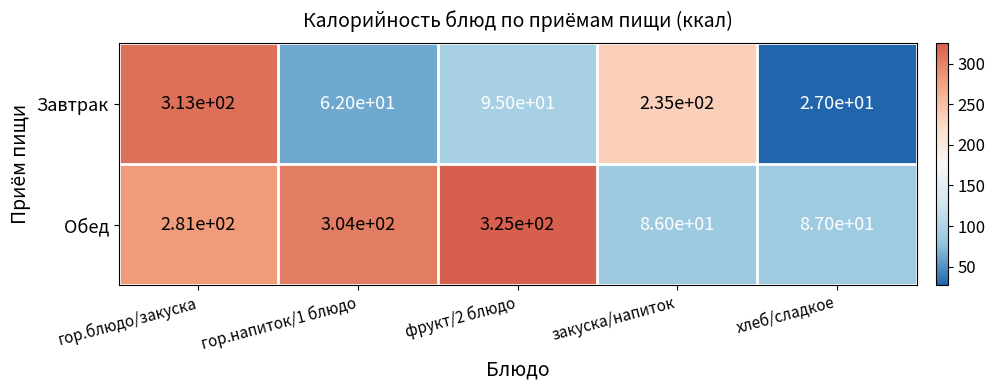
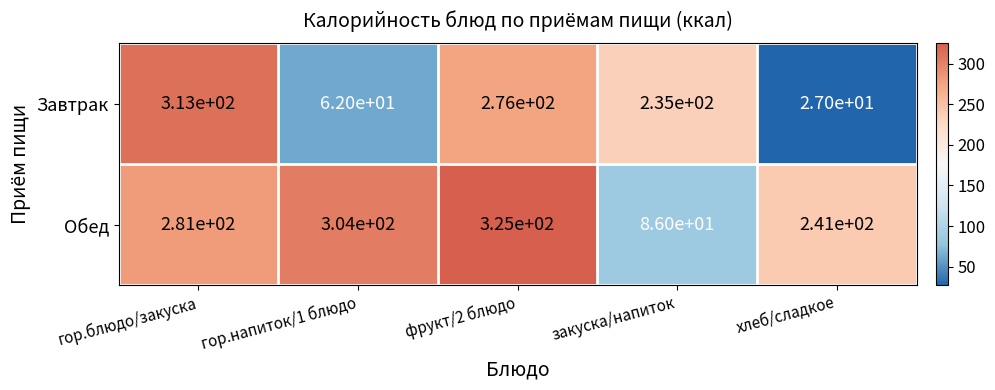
  {
    "Завтрак": {
      "гор.блюдо/закуска": "3.13e+02",
      "гор.напиток/1 блюдо": "6.20e+01",
-     "фрукт/2 блюдо": "9.50e+01",
+     "фрукт/2 блюдо": "2.76e+02",
      "закуска/напиток": "2.35e+02",
      "хлеб/сладкое": "2.70e+01"
    },
    "Обед": {
      "гор.блюдо/закуска": "2.81e+02",
      "гор.напиток/1 блюдо": "3.04e+02",
      "фрукт/2 блюдо": "3.25e+02",
      "закуска/напиток": "8.60e+01",
-     "хлеб/сладкое": "8.70e+01"
+     "хлеб/сладкое": "2.41e+02"
    }
  }
